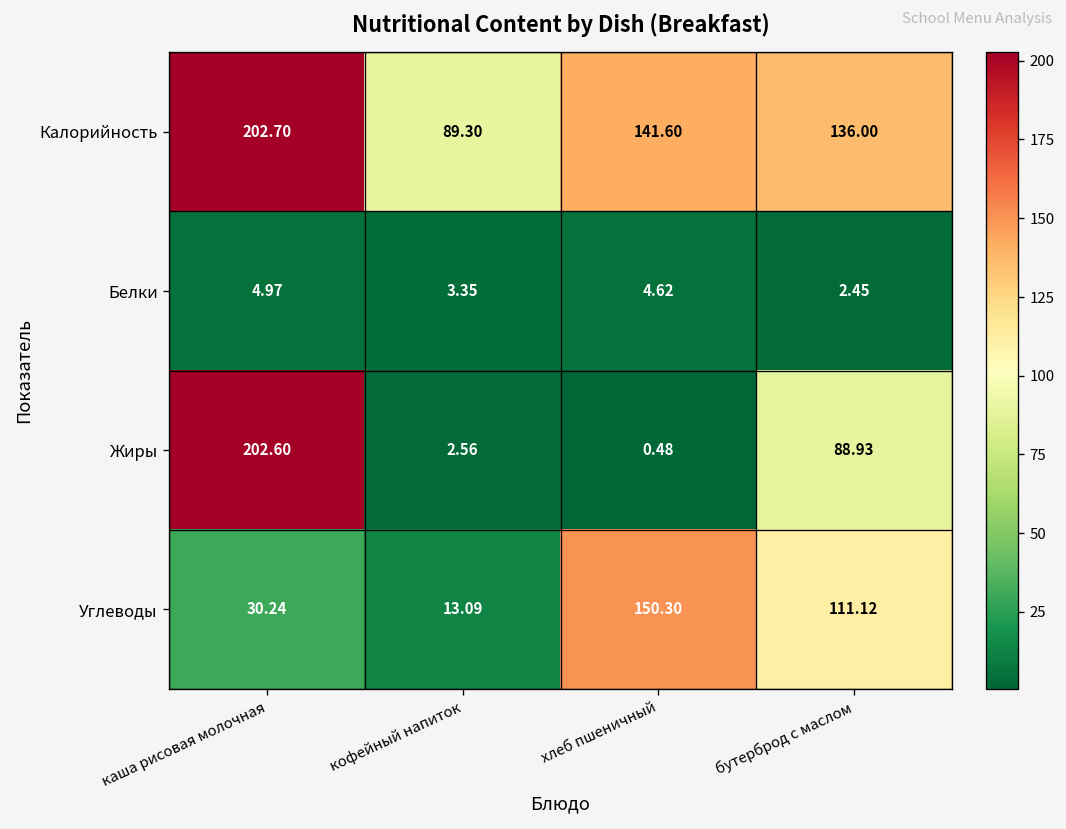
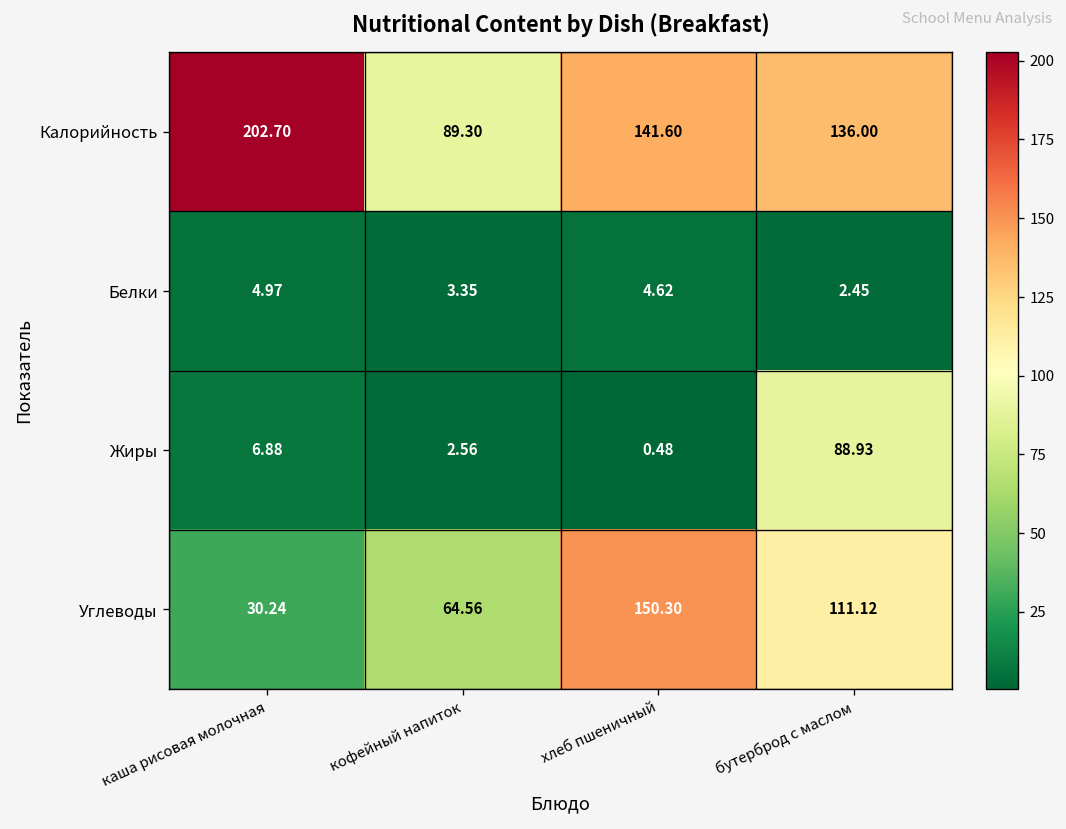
  {
    "Калорийность": {
      "каша рисовая молочная": 202.70,
      "кофейный напиток": 89.30,
      "хлеб пшеничный": 141.60,
      "бутерброд с маслом": 136.00
    },
    "Белки": {
      "каша рисовая молочная": 4.97,
      "кофейный напиток": 3.35,
      "хлеб пшеничный": 4.62,
      "бутерброд с маслом": 2.45
    },
    "Жиры": {
-     "каша рисовая молочная": 202.60,
+     "каша рисовая молочная": 6.88,
      "кофейный напиток": 2.56,
      "хлеб пшеничный": 0.48,
      "бутерброд с маслом": 88.93
    },
    "Углеводы": {
      "каша рисовая молочная": 30.24,
-     "кофейный напиток": 13.09,
+     "кофейный напиток": 64.56,
      "хлеб пшеничный": 150.30,
      "бутерброд с маслом": 111.12
    }
  }
